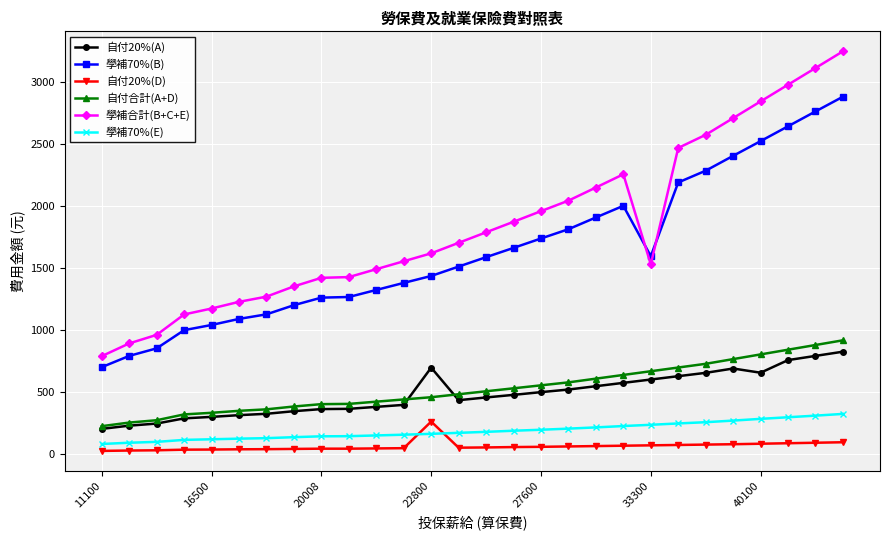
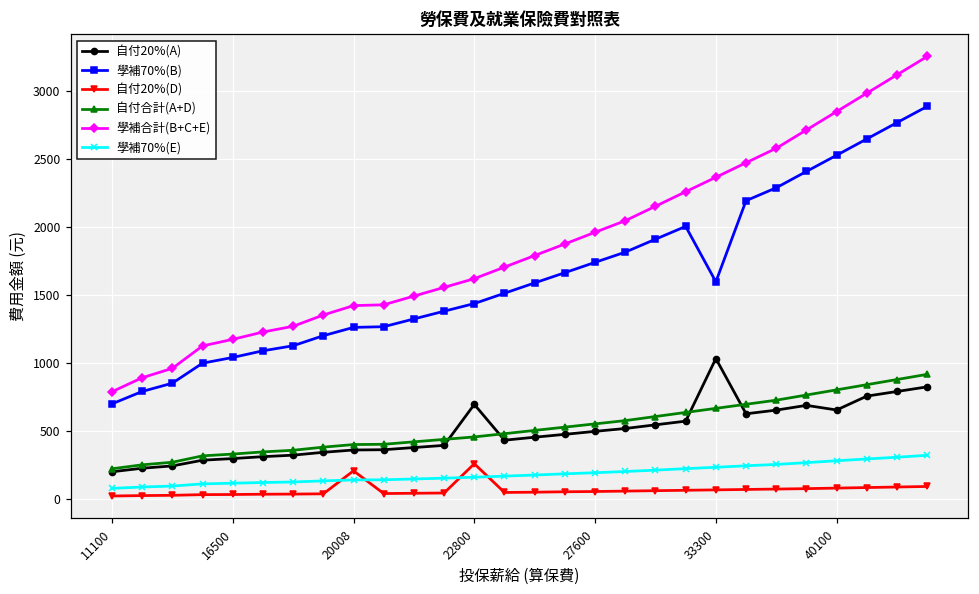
  {
    "自付20%(A)": {
      "11100": 200,
      "16500": 300,
      "20008": 360,
      "22800": 700,
      "27600": 500,
-     "33300": 600,
+     "33300": 1030,
      "40100": 650
    },
    "學補70%(B)": {
      "11100": 700,
      "16500": 1040,
      "20008": 1260,
      "22800": 1440,
      "27600": 1740,
      "33300": 1600,
      "40100": 2530
    },
    "自付20%(D)": {
      "11100": 20,
      "16500": 30,
-     "20008": 40,
+     "20008": 210,
      "22800": 260,
      "27600": 60,
      "33300": 70,
      "40100": 80
    },
    "自付合計(A+D)": {
      "11100": 220,
      "16500": 330,
      "20008": 400,
      "22800": 460,
      "27600": 550,
      "33300": 670,
      "40100": 800
    },
    "學補合計(B+C+E)": {
      "11100": 790,
      "16500": 1170,
      "20008": 1420,
      "22800": 1620,
      "27600": 1960,
-     "33300": 1530,
+     "33300": 2360,
      "40100": 2850
    },
    "學補70%(E)": {
      "11100": 80,
      "16500": 120,
      "20008": 140,
      "22800": 160,
      "27600": 190,
      "33300": 230,
      "40100": 280
    }
  }
